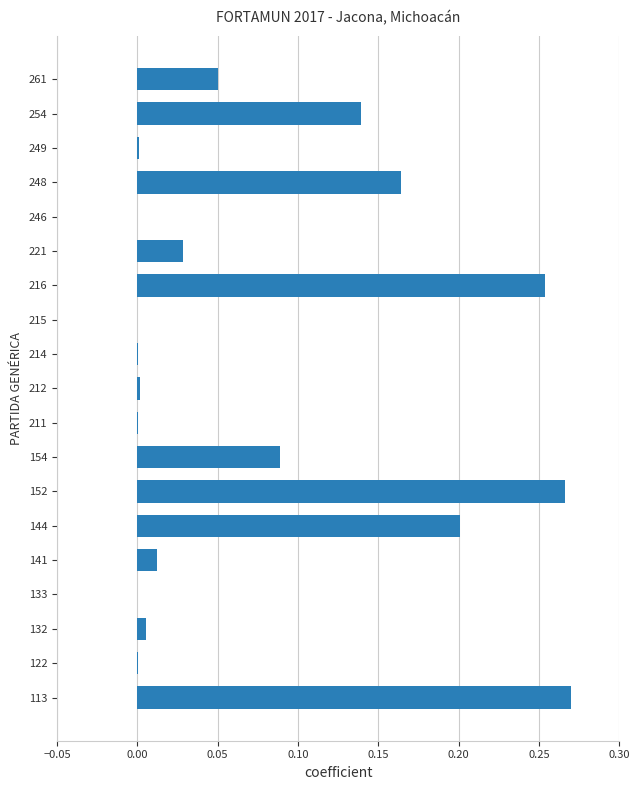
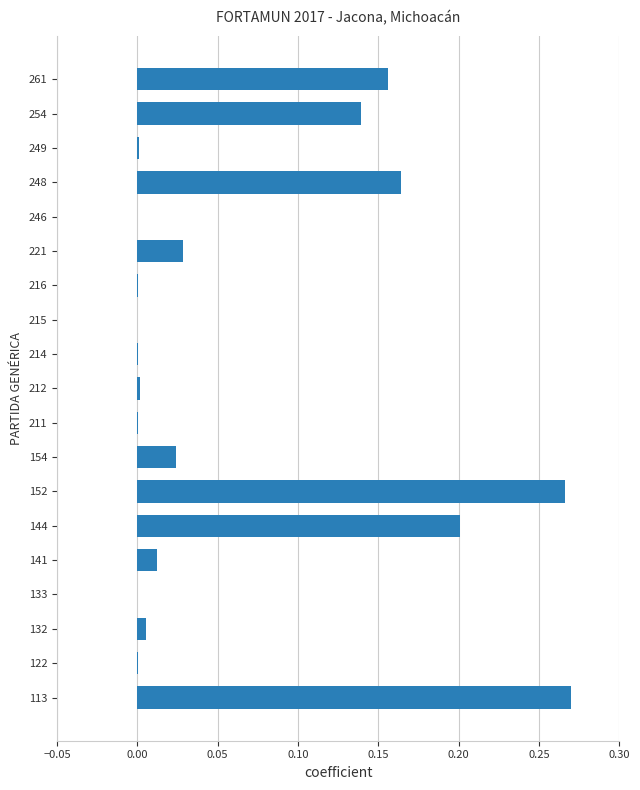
  {
-   "261": 0.050,
+   "261": 0.156,
    "254": 0.139,
    "248": 0.164,
    "221": 0.029,
-   "216": 0.254,
+   "216": 0.001,
    "212": 0.002,
-   "154": 0.089,
+   "154": 0.024,
    "152": 0.266,
    "144": 0.201,
    "141": 0.012,
    "132": 0.005,
    "113": 0.270
  }
